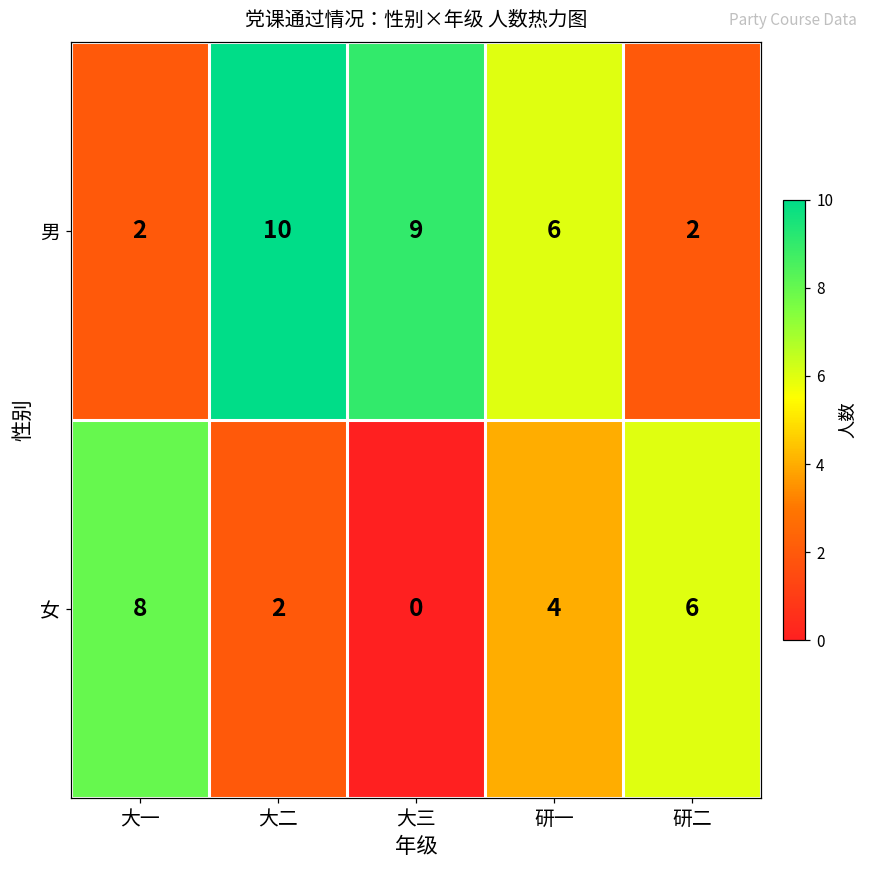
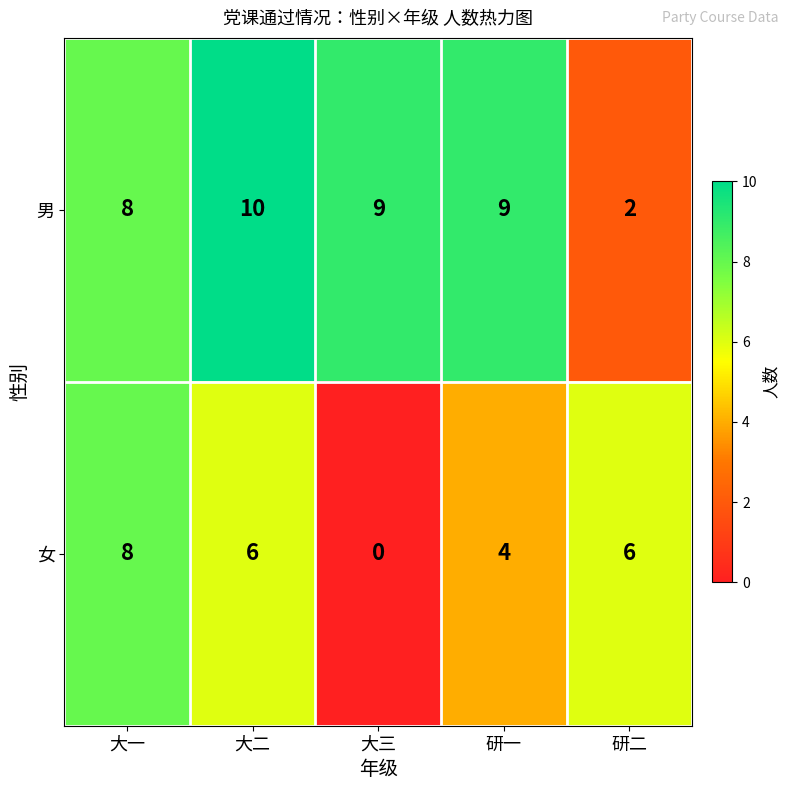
  {
    "男": {
-     "大一": 2,
+     "大一": 8,
      "大二": 10,
      "大三": 9,
-     "研一": 6,
+     "研一": 9,
      "研二": 2
    },
    "女": {
      "大一": 8,
-     "大二": 2,
+     "大二": 6,
      "大三": 0,
      "研一": 4,
      "研二": 6
    }
  }
